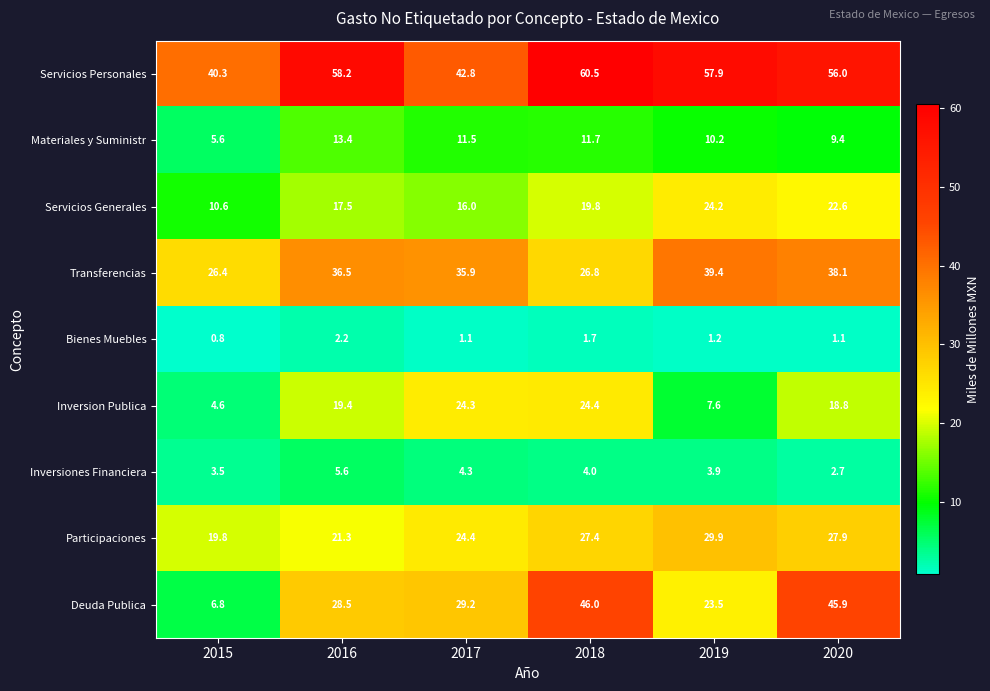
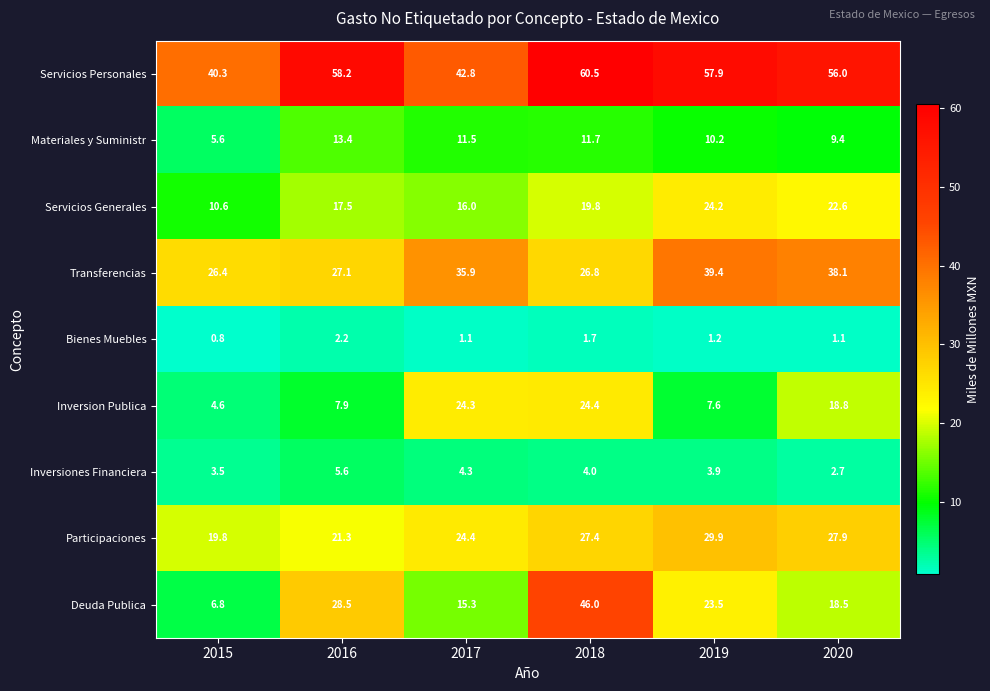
  {
    "Servicios Personales": {
      "2015": 40.3,
      "2016": 58.2,
      "2017": 42.8,
      "2018": 60.5,
      "2019": 57.9,
      "2020": 56.0
    },
    "Materiales y Suministr": {
      "2015": 5.6,
      "2016": 13.4,
      "2017": 11.5,
      "2018": 11.7,
      "2019": 10.2,
      "2020": 9.4
    },
    "Servicios Generales": {
      "2015": 10.6,
      "2016": 17.5,
      "2017": 16.0,
      "2018": 19.8,
      "2019": 24.2,
      "2020": 22.6
    },
    "Transferencias": {
      "2015": 26.4,
-     "2016": 36.5,
+     "2016": 27.1,
      "2017": 35.9,
      "2018": 26.8,
      "2019": 39.4,
      "2020": 38.1
    },
    "Bienes Muebles": {
      "2015": 0.8,
      "2016": 2.2,
      "2017": 1.1,
      "2018": 1.7,
      "2019": 1.2,
      "2020": 1.1
    },
    "Inversion Publica": {
      "2015": 4.6,
-     "2016": 19.4,
+     "2016": 7.9,
      "2017": 24.3,
      "2018": 24.4,
      "2019": 7.6,
      "2020": 18.8
    },
    "Inversiones Financiera": {
      "2015": 3.5,
      "2016": 5.6,
      "2017": 4.3,
      "2018": 4.0,
      "2019": 3.9,
      "2020": 2.7
    },
    "Participaciones": {
      "2015": 19.8,
      "2016": 21.3,
      "2017": 24.4,
      "2018": 27.4,
      "2019": 29.9,
      "2020": 27.9
    },
    "Deuda Publica": {
      "2015": 6.8,
      "2016": 28.5,
-     "2017": 29.2,
+     "2017": 15.3,
      "2018": 46.0,
      "2019": 23.5,
-     "2020": 45.9
+     "2020": 18.5
    }
  }
